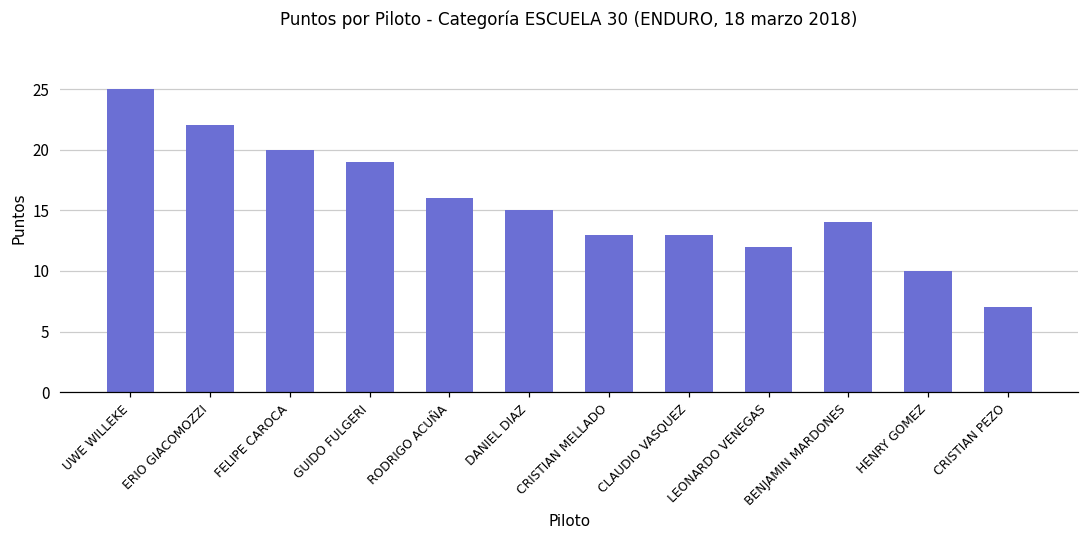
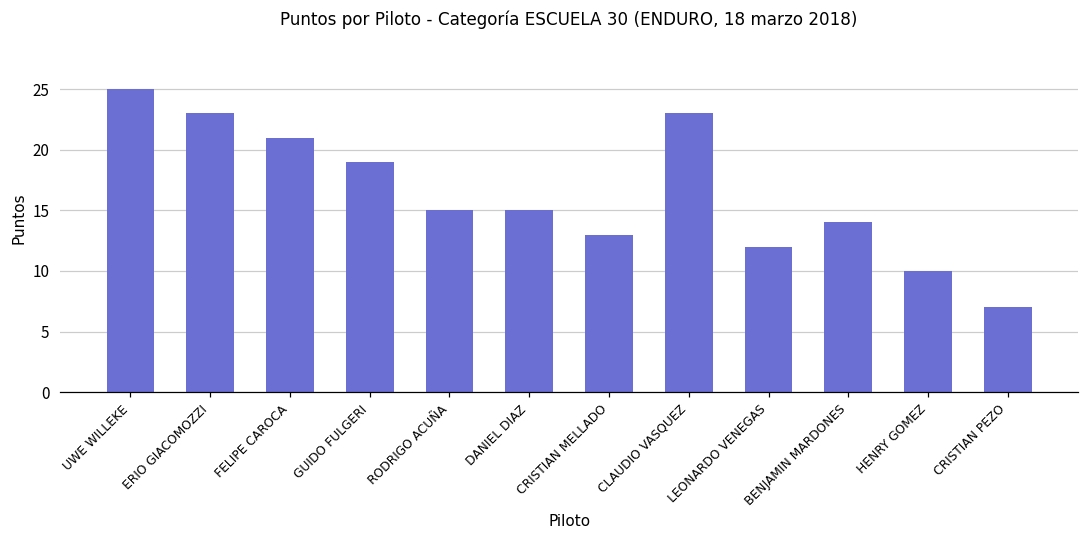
  {
    "UWE WILLEKE": 25,
-   "ERIO GIACOMOZZI": 22,
-   "FELIPE CAROCA": 20,
+   "ERIO GIACOMOZZI": 23,
+   "FELIPE CAROCA": 21,
    "GUIDO FULGERI": 19,
-   "RODRIGO ACUÑA": 16,
+   "RODRIGO ACUÑA": 15,
    "DANIEL DIAZ": 15,
    "CRISTIAN MELLADO": 13,
-   "CLAUDIO VASQUEZ": 13,
+   "CLAUDIO VASQUEZ": 23,
    "LEONARDO VENEGAS": 12,
    "BENJAMIN MARDONES": 14,
    "HENRY GOMEZ": 10,
    "CRISTIAN PEZO": 7
  }
